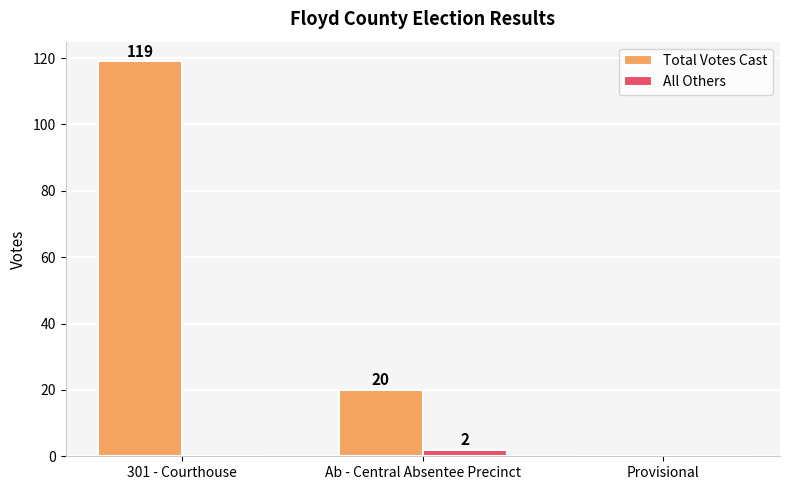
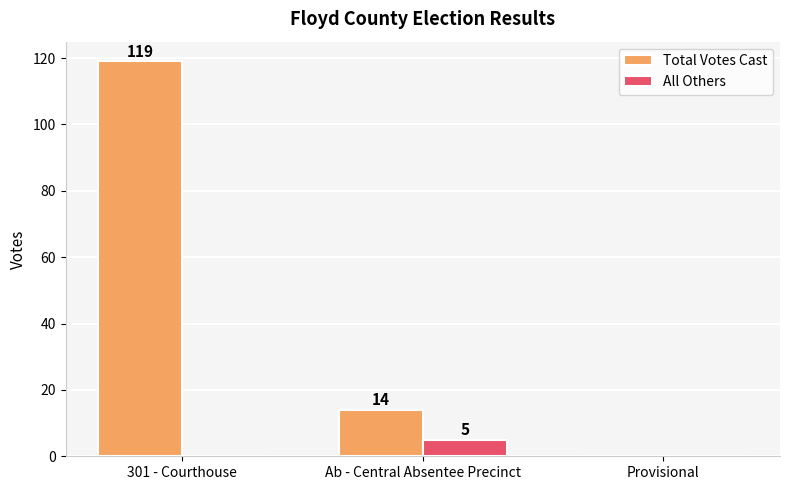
  {
    "Total Votes Cast": {
      "301 - Courthouse": 119,
-     "Ab - Central Absentee Precinct": 20
+     "Ab - Central Absentee Precinct": 14
    },
    "All Others": {
-     "Ab - Central Absentee Precinct": 2
+     "Ab - Central Absentee Precinct": 5
    }
  }
